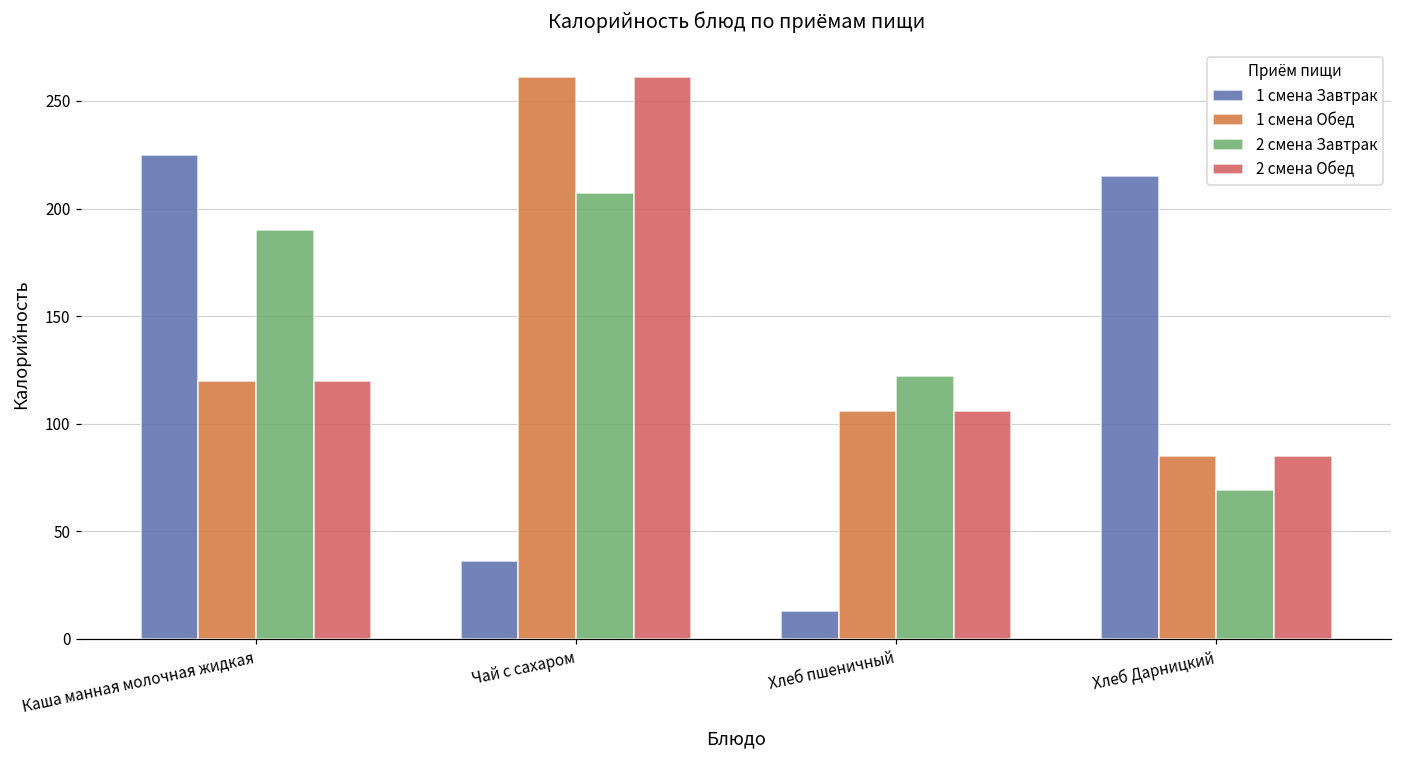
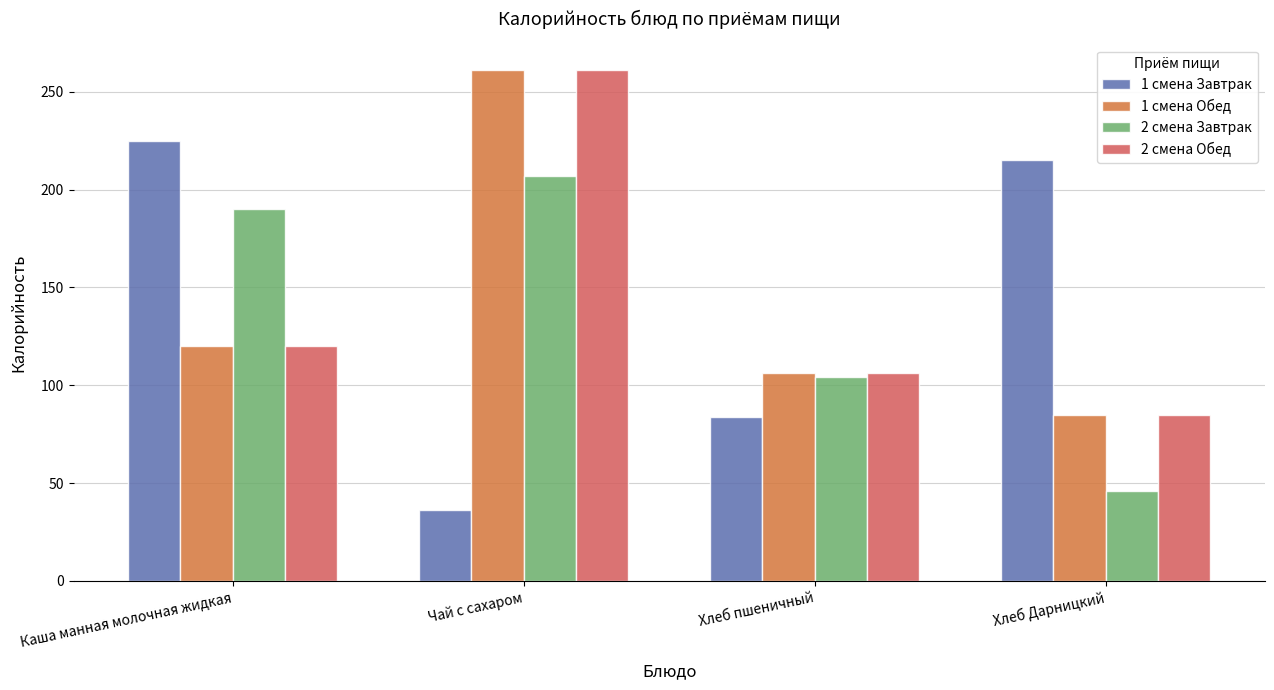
  {
    "1 смена Завтрак": {
      "Каша манная молочная жидкая": 225,
      "Чай с сахаром": 36,
-     "Хлеб пшеничный": 13,
+     "Хлеб пшеничный": 84,
      "Хлеб Дарницкий": 215
    },
    "2 смена Завтрак": {
      "Каша манная молочная жидкая": 190,
      "Чай с сахаром": 207,
-     "Хлеб пшеничный": 122,
-     "Хлеб Дарницкий": 69
+     "Хлеб пшеничный": 104,
+     "Хлеб Дарницкий": 46
    }
  }
